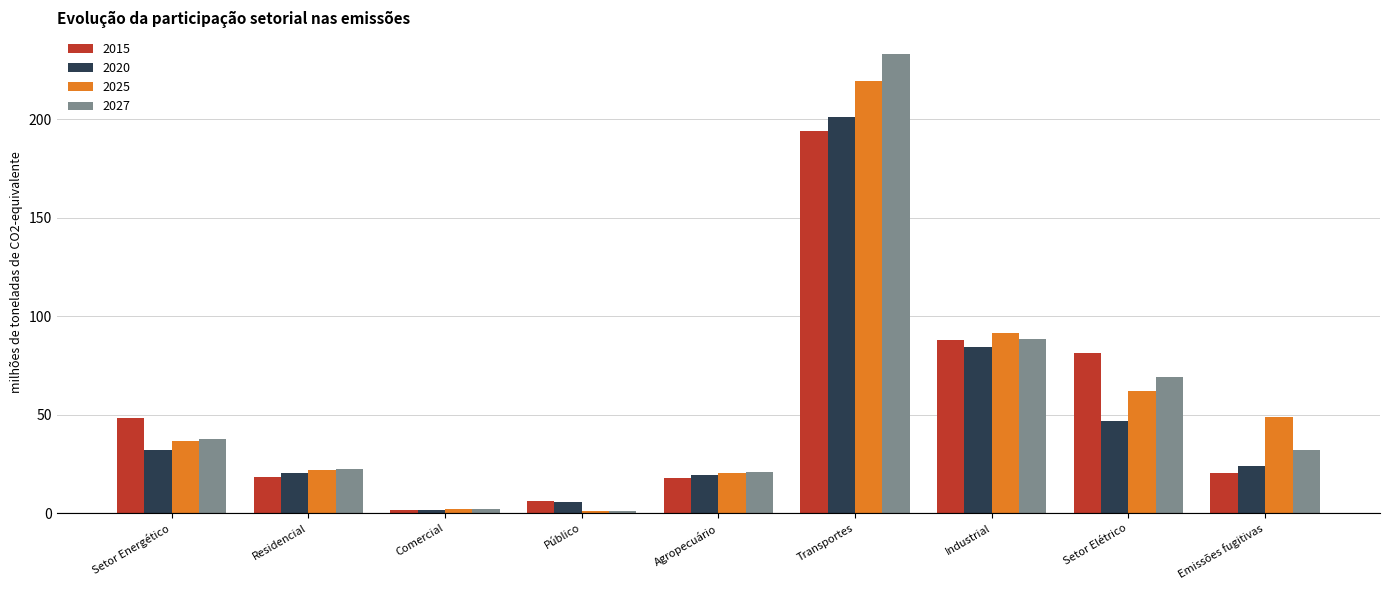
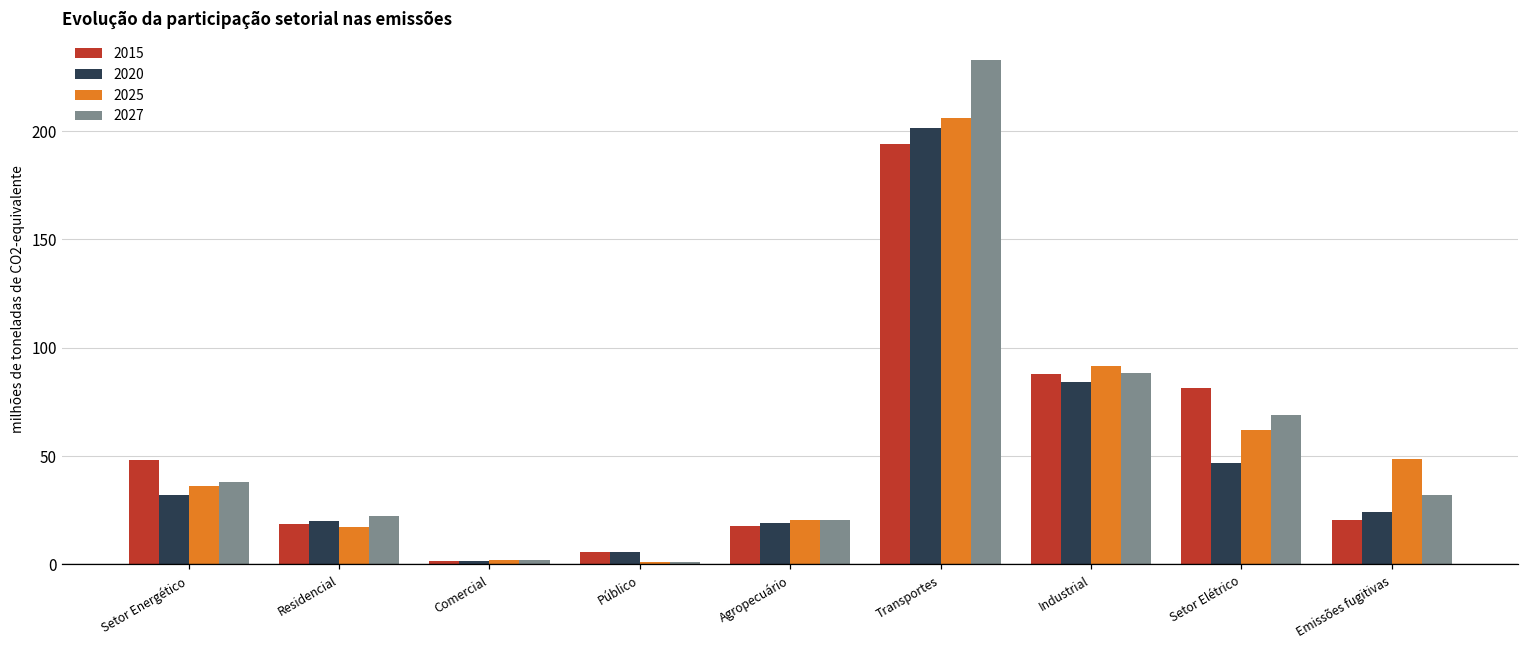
  {
    "2015": {
      "Setor Energético": 48,
      "Residencial": 19,
      "Comercial": 1,
      "Público": 6,
      "Agropecuário": 18,
      "Transportes": 194,
      "Industrial": 88,
      "Setor Elétrico": 81,
      "Emissões fugitivas": 20
    },
    "2020": {
      "Setor Energético": 32,
      "Residencial": 20,
      "Comercial": 2,
      "Público": 6,
      "Agropecuário": 19,
      "Transportes": 201,
      "Industrial": 84,
      "Setor Elétrico": 47,
      "Emissões fugitivas": 24
    },
    "2025": {
      "Setor Energético": 36,
-     "Residencial": 22,
+     "Residencial": 17,
      "Comercial": 2,
      "Agropecuário": 20,
-     "Transportes": 219,
+     "Transportes": 206,
      "Industrial": 92,
      "Setor Elétrico": 62,
      "Emissões fugitivas": 49
    },
    "2027": {
      "Setor Energético": 38,
      "Residencial": 22,
      "Comercial": 2,
      "Agropecuário": 21,
      "Transportes": 233,
      "Industrial": 88,
      "Setor Elétrico": 69,
      "Emissões fugitivas": 32
    }
  }
